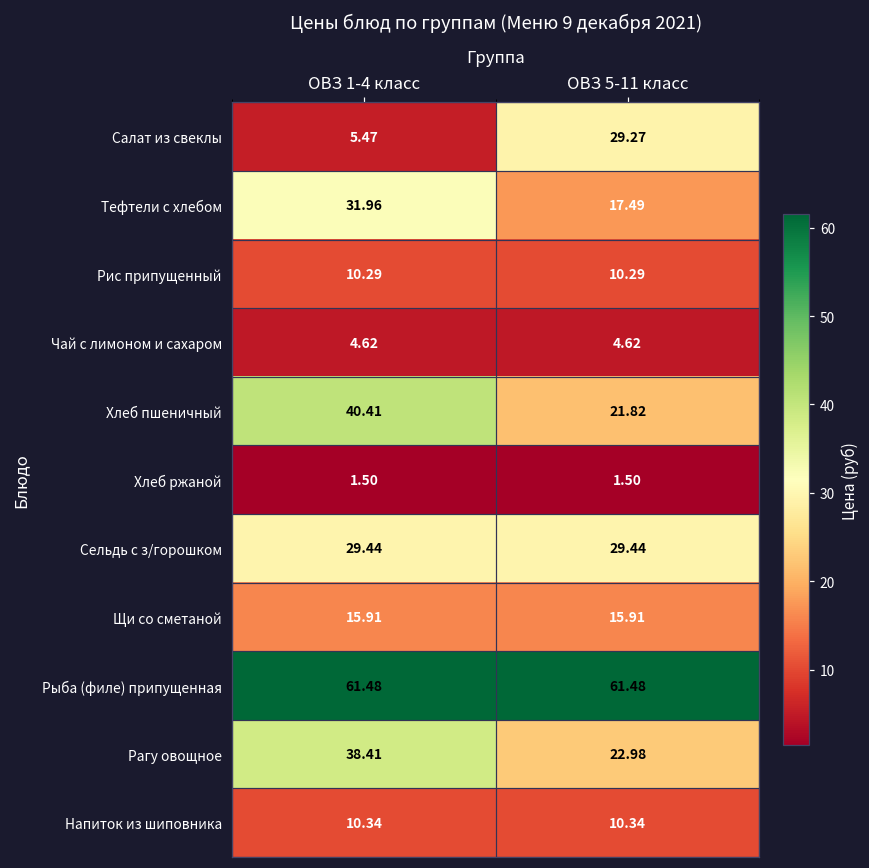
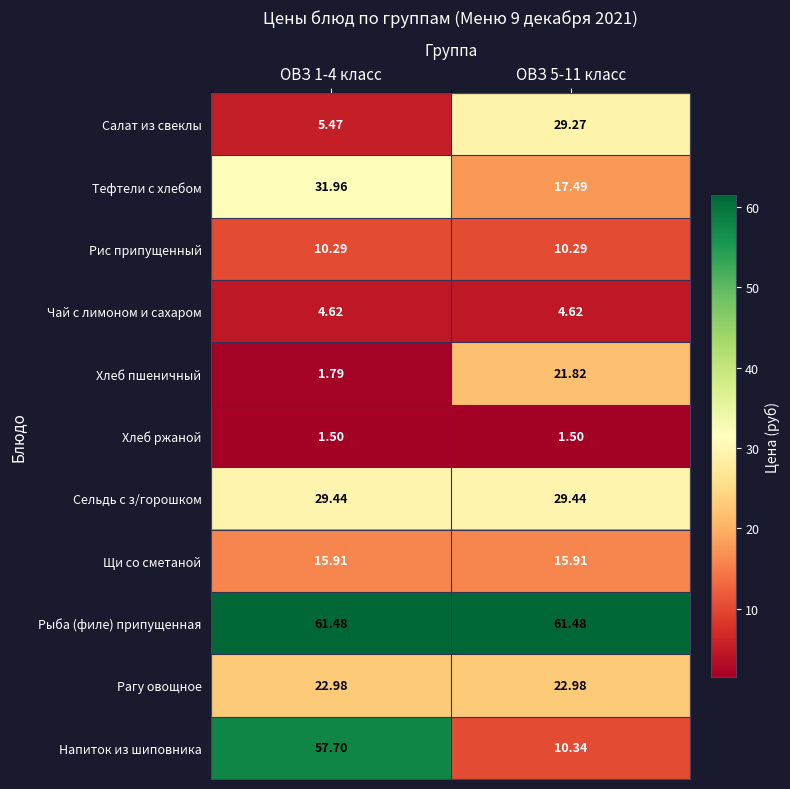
  {
    "Салат из свеклы": {
      "ОВЗ 1-4 класс": 5.47,
      "ОВЗ 5-11 класс": 29.27
    },
    "Тефтели c хлебом": {
      "ОВЗ 1-4 класс": 31.96,
      "ОВЗ 5-11 класс": 17.49
    },
    "Рис припущенный": {
      "ОВЗ 1-4 класс": 10.29,
      "ОВЗ 5-11 класс": 10.29
    },
    "Чай с лимоном и сахаром": {
      "ОВЗ 1-4 класс": 4.62,
      "ОВЗ 5-11 класс": 4.62
    },
    "Хлеб пшеничный": {
-     "ОВЗ 1-4 класс": 40.41,
+     "ОВЗ 1-4 класс": 1.79,
      "ОВЗ 5-11 класс": 21.82
    },
    "Хлеб ржаной": {
      "ОВЗ 1-4 класс": 1.50,
      "ОВЗ 5-11 класс": 1.50
    },
    "Сельдь с з/горошком": {
      "ОВЗ 1-4 класс": 29.44,
      "ОВЗ 5-11 класс": 29.44
    },
    "Щи со сметаной": {
      "ОВЗ 1-4 класс": 15.91,
      "ОВЗ 5-11 класс": 15.91
    },
    "Рыба (филе) припущенная": {
      "ОВЗ 1-4 класс": 61.48,
      "ОВЗ 5-11 класс": 61.48
    },
    "Рагу овощное": {
-     "ОВЗ 1-4 класс": 38.41,
+     "ОВЗ 1-4 класс": 22.98,
      "ОВЗ 5-11 класс": 22.98
    },
    "Напиток из шиповника": {
-     "ОВЗ 1-4 класс": 10.34,
+     "ОВЗ 1-4 класс": 57.70,
      "ОВЗ 5-11 класс": 10.34
    }
  }
